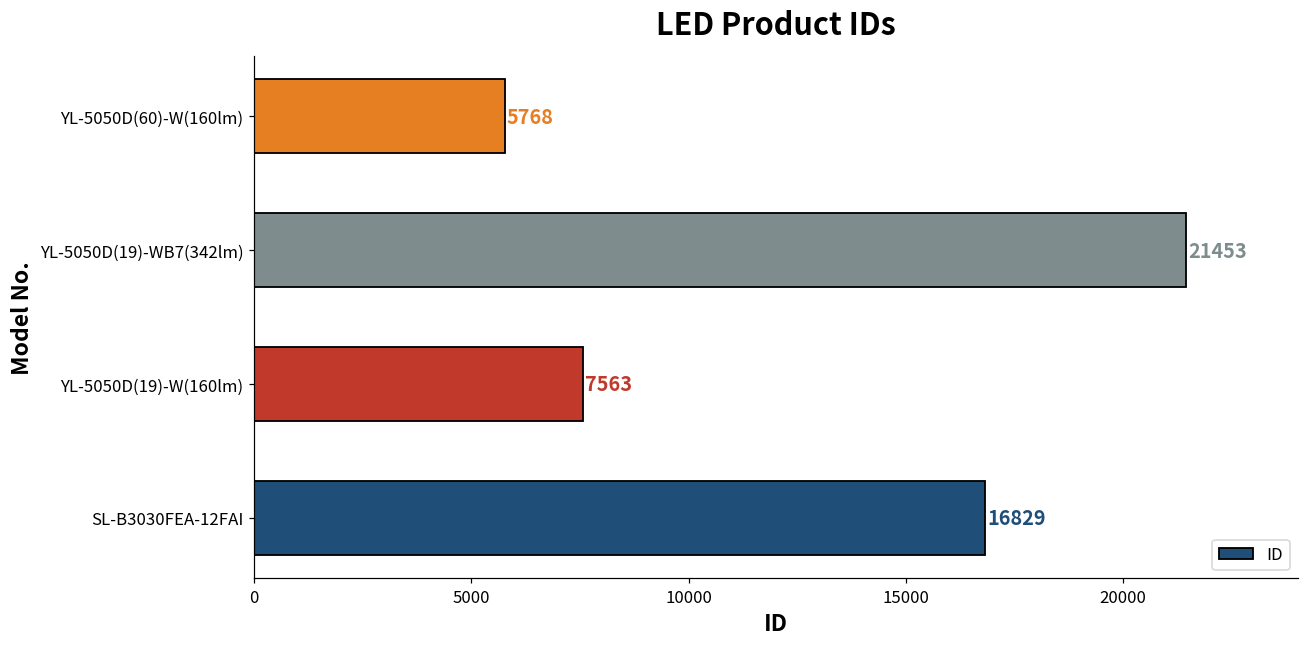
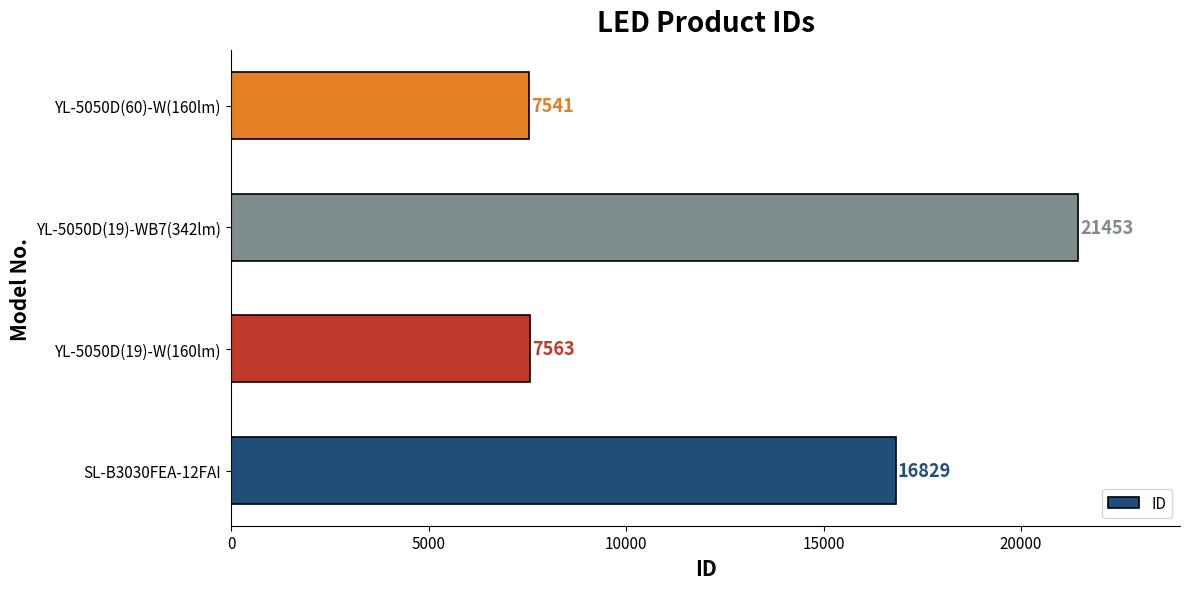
  {
-   "YL-5050D(60)-W(160lm)": 5768,
+   "YL-5050D(60)-W(160lm)": 7541,
    "YL-5050D(19)-WB7(342lm)": 21453,
    "YL-5050D(19)-W(160lm)": 7563,
    "SL-B3030FEA-12FAI": 16829
  }
